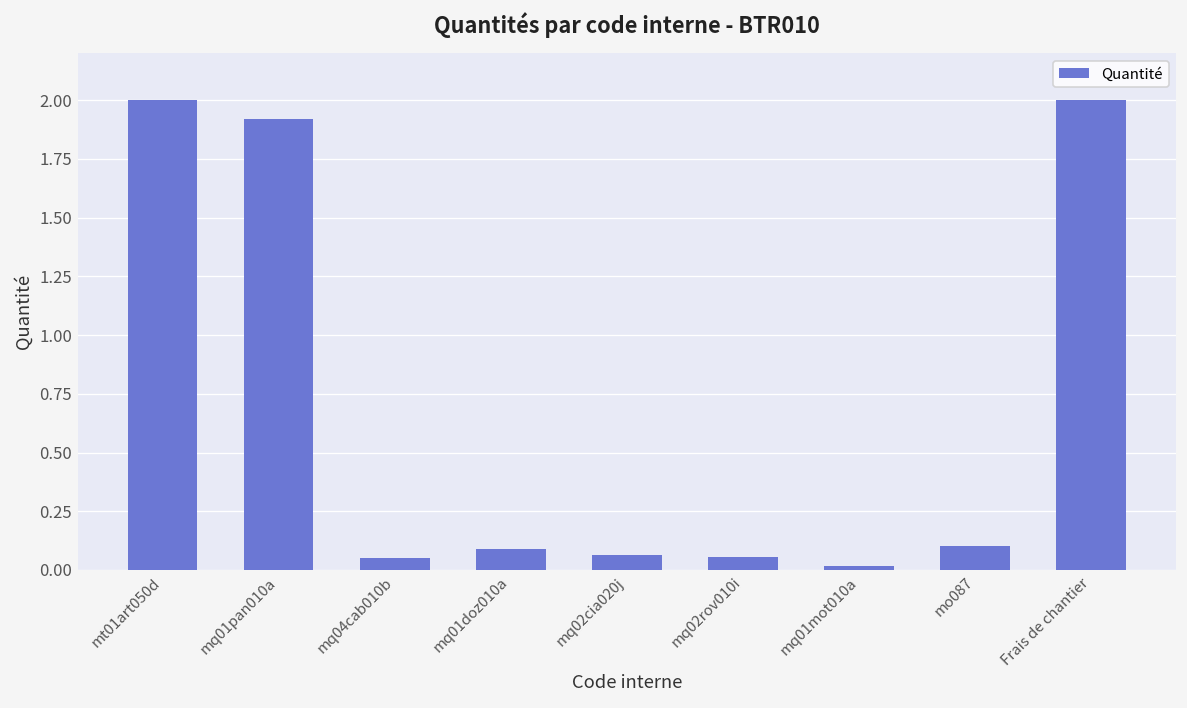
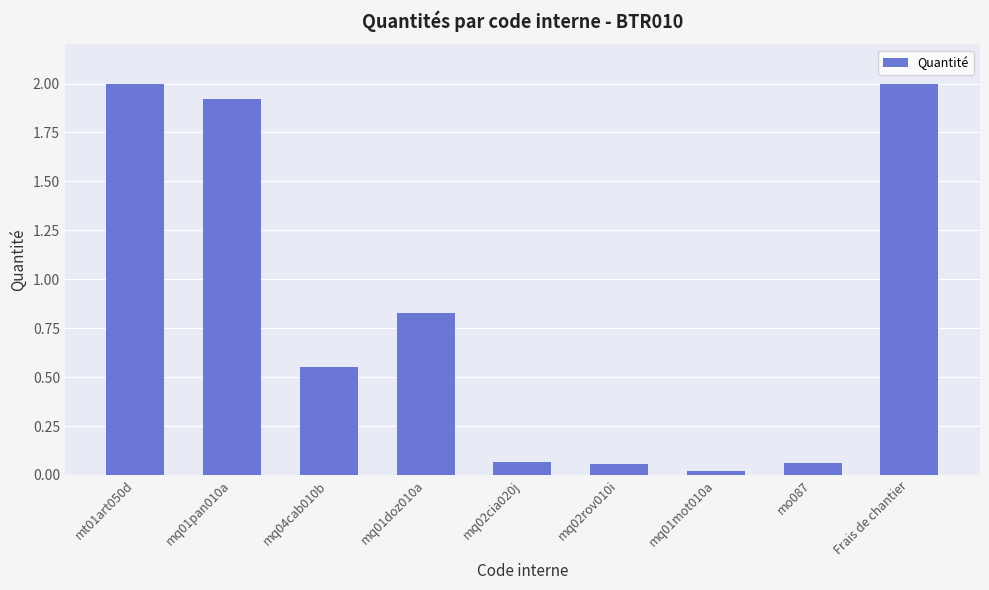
  {
    "mt01art050d": 2.00,
    "mq01pan010a": 1.92,
-   "mq04cab010b": 0.05,
-   "mq01doz010a": 0.09,
+   "mq04cab010b": 0.55,
+   "mq01doz010a": 0.83,
    "mq02cia020j": 0.07,
    "mq02rov010i": 0.06,
    "mq01mot010a": 0.02,
-   "mo087": 0.10,
+   "mo087": 0.06,
    "Frais de chantier": 2.00
  }
